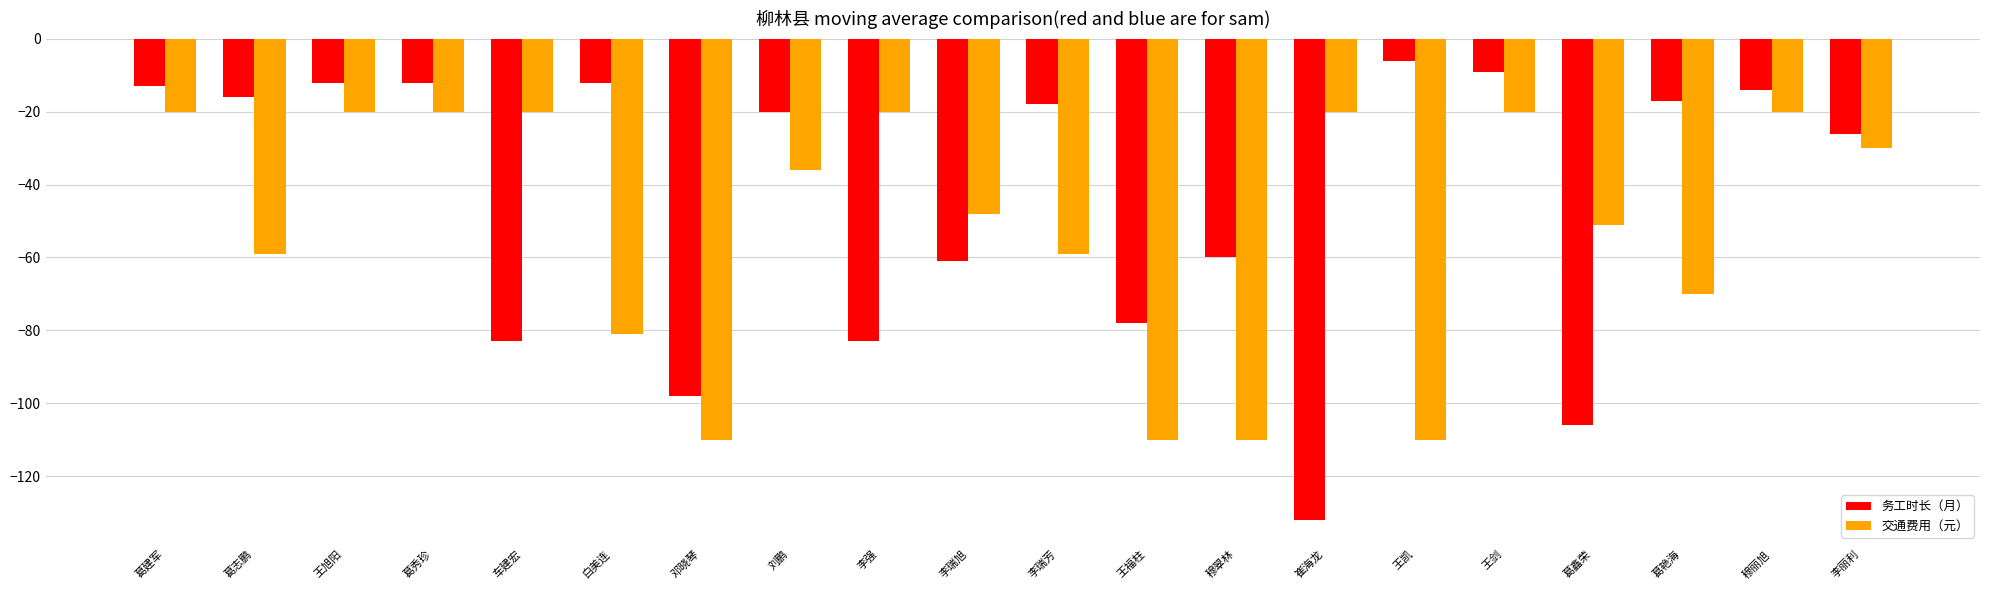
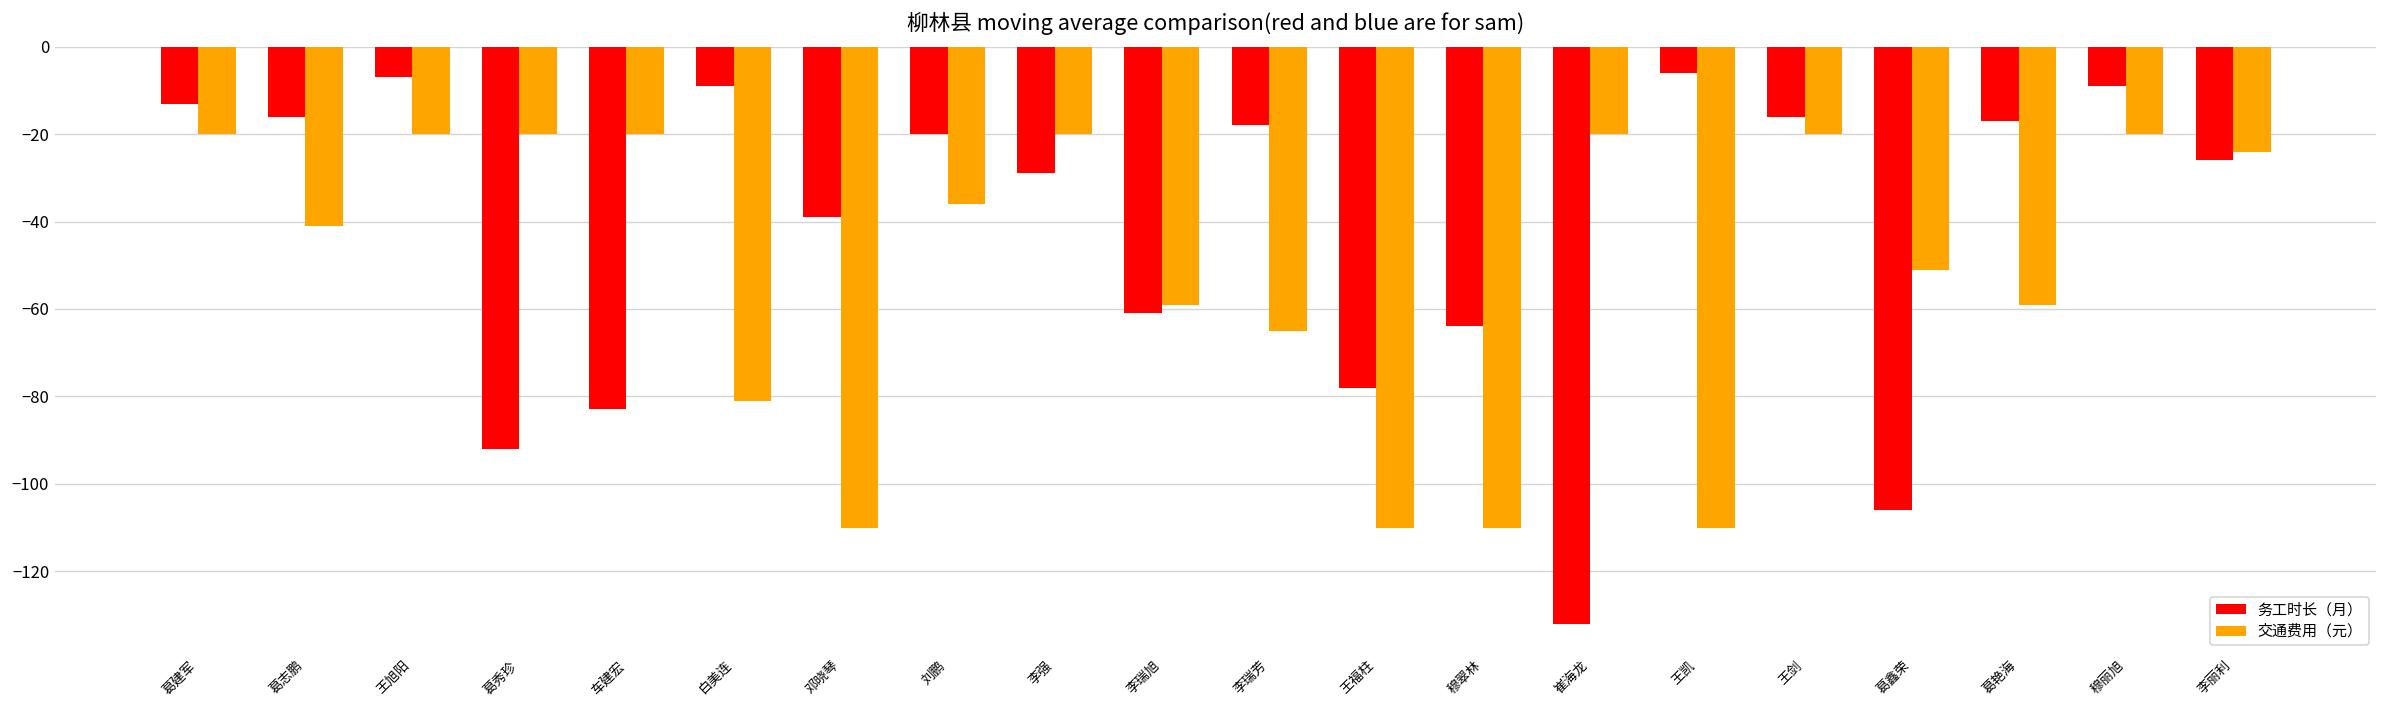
  {
    "务工时长（月）": {
      "葛建军": -13,
      "葛志鹏": -16,
-     "王旭阳": -12,
-     "葛秀珍": -12,
+     "王旭阳": -7,
+     "葛秀珍": -92,
      "车建宏": -83,
-     "白美连": -12,
-     "邓晓琴": -98,
+     "白美连": -9,
+     "邓晓琴": -39,
      "刘鹏": -20,
-     "李强": -83,
+     "李强": -29,
      "李瑞旭": -61,
      "李瑞芳": -18,
      "王福柱": -78,
-     "穆翠林": -60,
+     "穆翠林": -64,
      "崔海龙": -132,
      "王凯": -6,
-     "王剑": -9,
+     "王剑": -16,
      "葛鑫荣": -106,
      "葛艳海": -17,
-     "穆丽旭": -14,
+     "穆丽旭": -9,
      "李丽利": -26
    },
    "交通费用（元）": {
      "葛建军": -20,
-     "葛志鹏": -59,
+     "葛志鹏": -41,
      "王旭阳": -20,
      "葛秀珍": -20,
      "车建宏": -20,
      "白美连": -81,
      "邓晓琴": -110,
      "刘鹏": -36,
      "李强": -20,
-     "李瑞旭": -48,
-     "李瑞芳": -59,
+     "李瑞旭": -59,
+     "李瑞芳": -65,
      "王福柱": -110,
      "穆翠林": -110,
      "崔海龙": -20,
      "王凯": -110,
      "王剑": -20,
      "葛鑫荣": -51,
-     "葛艳海": -70,
+     "葛艳海": -59,
      "穆丽旭": -20,
-     "李丽利": -30
+     "李丽利": -24
    }
  }
